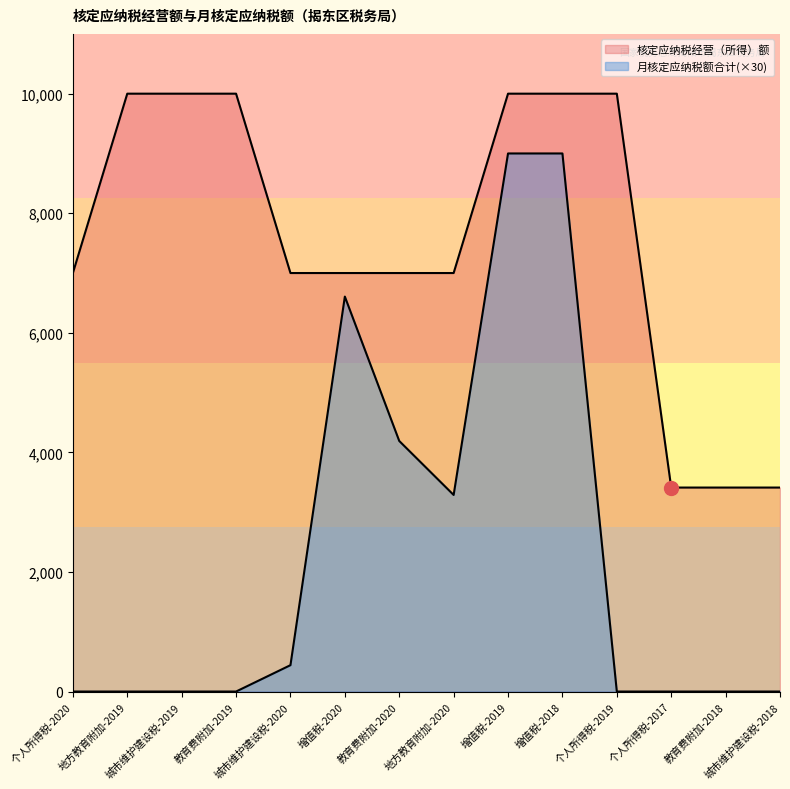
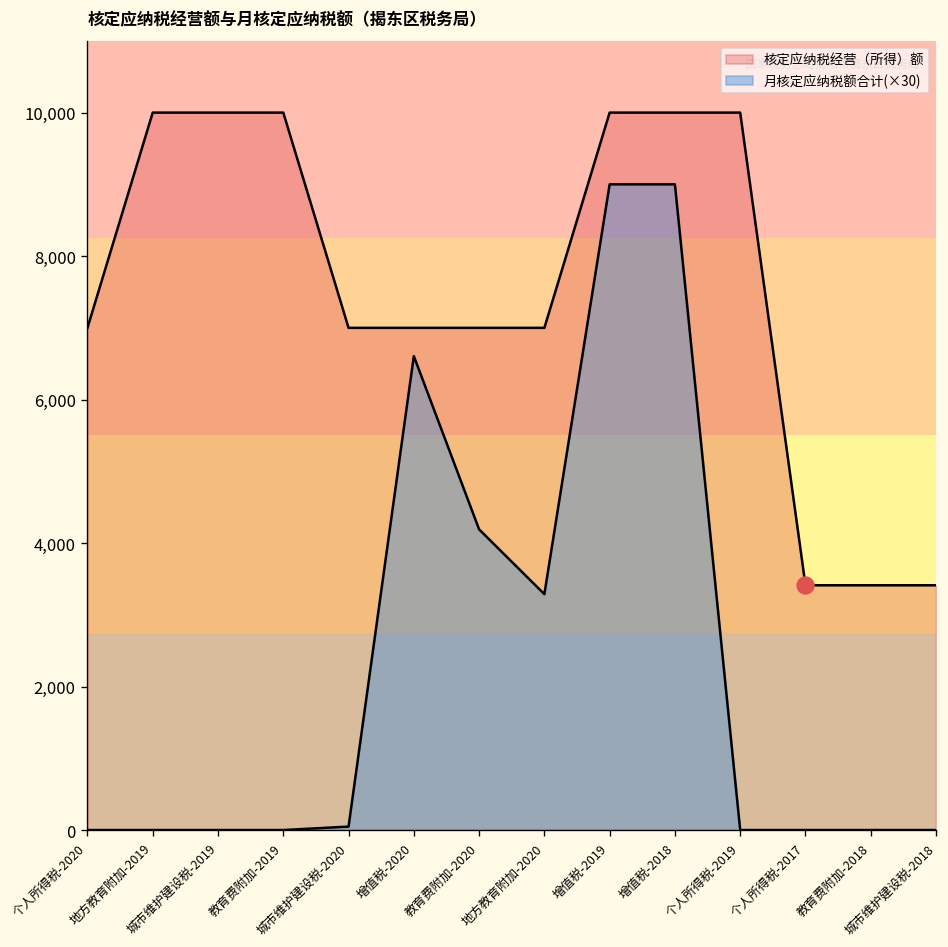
  {
    "月核定应纳税额合计(×30)": {
      "个人所得税-2020": "0",
      "地方教育附加-2019": "0",
      "城市维护建设税-2019": "0",
      "教育费附加-2019": "0",
-     "城市维护建设税-2020": "400",
+     "城市维护建设税-2020": "0",
      "增值税-2020": "6,600",
      "教育费附加-2020": "4,200",
      "地方教育附加-2020": "3,300",
      "增值税-2019": "9,000",
      "增值税-2018": "9,000",
      "个人所得税-2019": "0",
      "个人所得税-2017": "0",
      "教育费附加-2018": "0",
      "城市维护建设税-2018": "0"
    }
  }
